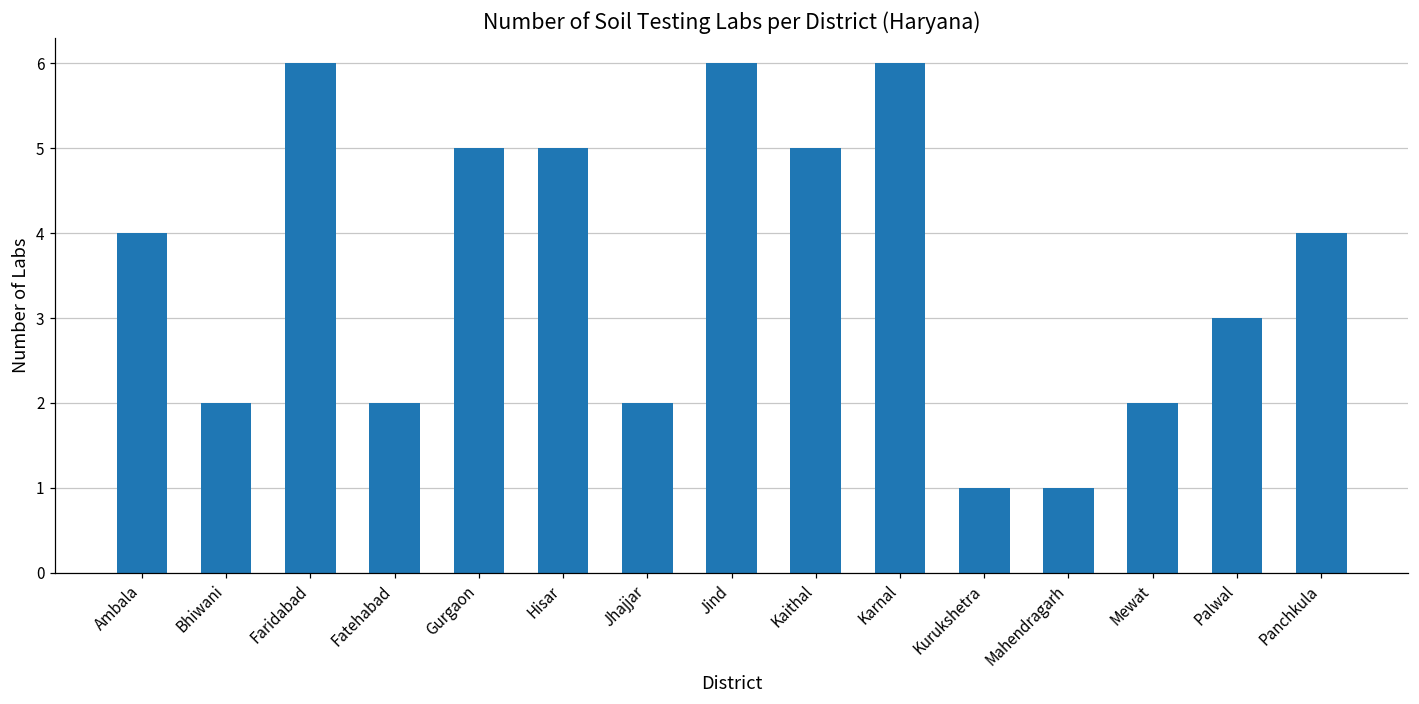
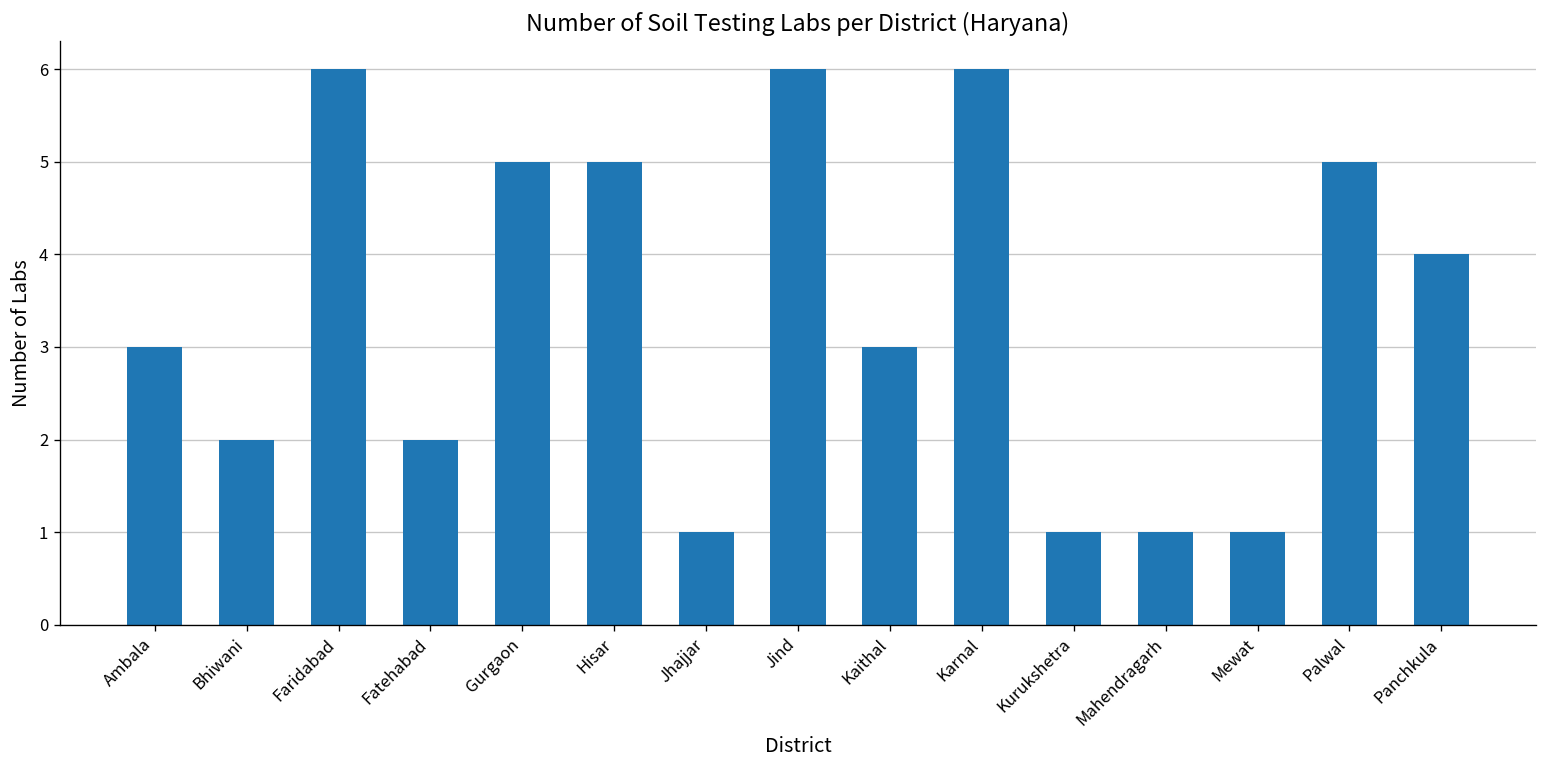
  {
-   "Ambala": 4,
+   "Ambala": 3,
    "Bhiwani": 2,
    "Faridabad": 6,
    "Fatehabad": 2,
    "Gurgaon": 5,
    "Hisar": 5,
-   "Jhajjar": 2,
+   "Jhajjar": 1,
    "Jind": 6,
-   "Kaithal": 5,
+   "Kaithal": 3,
    "Karnal": 6,
    "Kurukshetra": 1,
    "Mahendragarh": 1,
-   "Mewat": 2,
-   "Palwal": 3,
+   "Mewat": 1,
+   "Palwal": 5,
    "Panchkula": 4
  }
